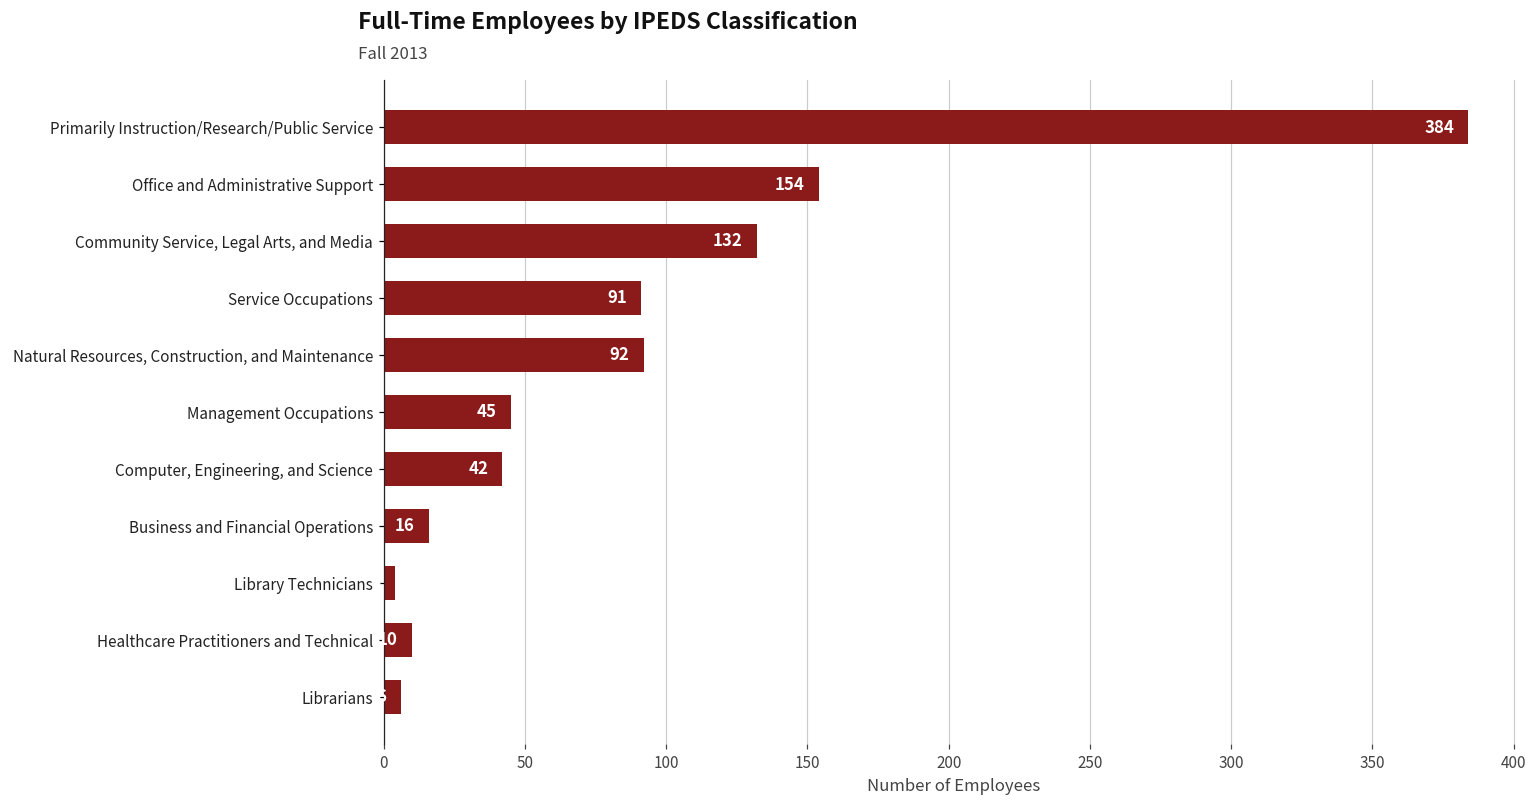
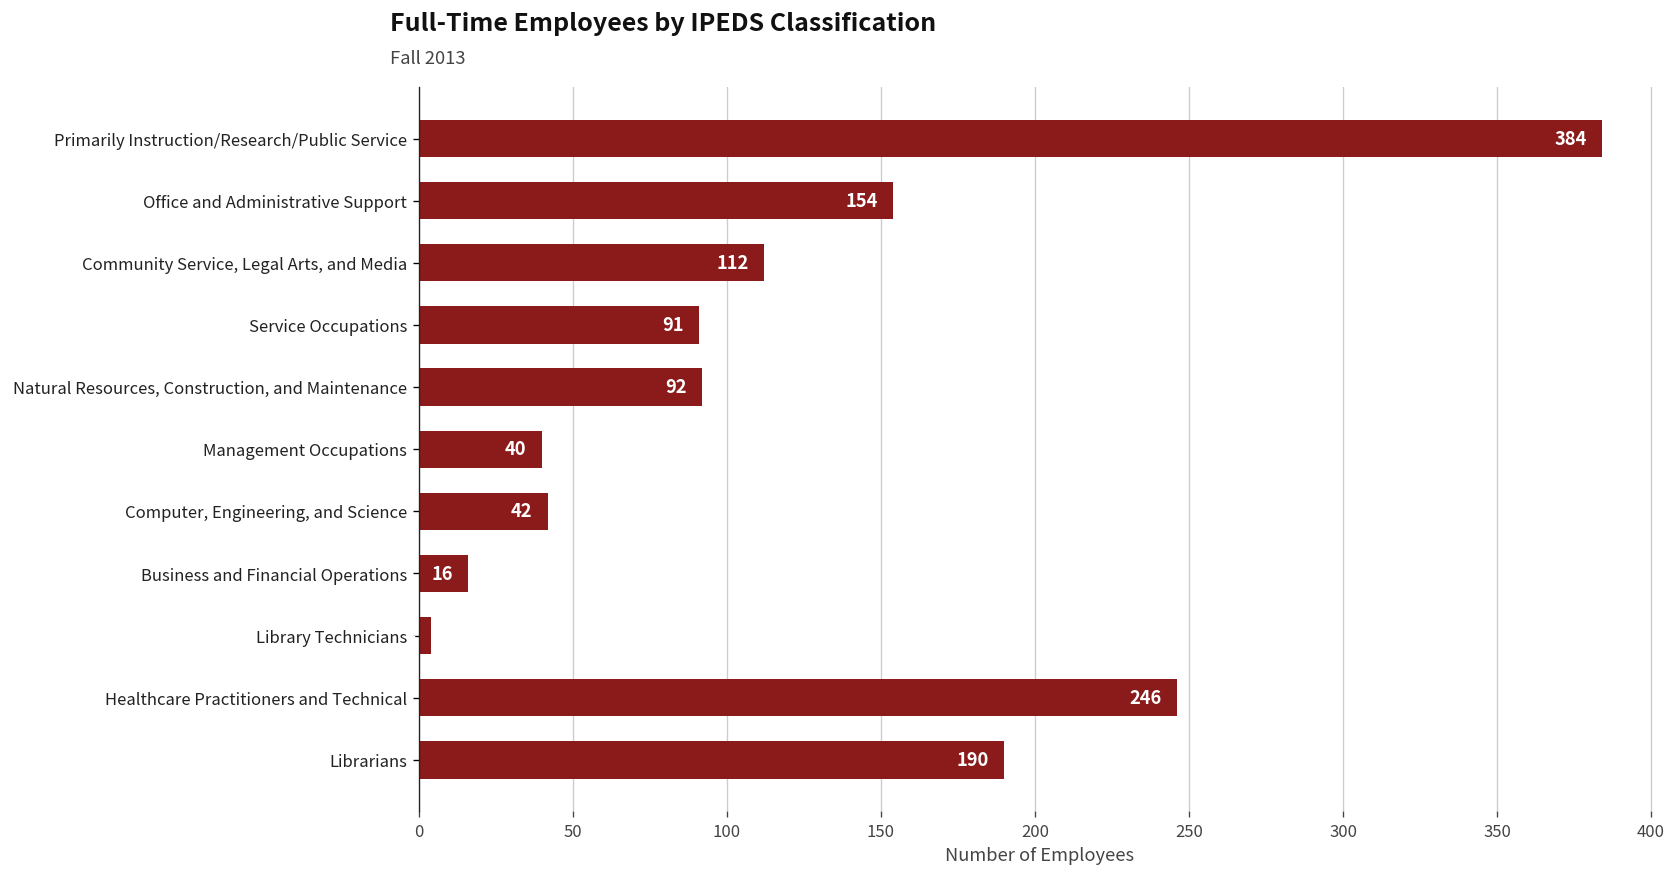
  {
    "Primarily Instruction/Research/Public Service": 384,
    "Office and Administrative Support": 154,
-   "Community Service, Legal Arts, and Media": 132,
+   "Community Service, Legal Arts, and Media": 112,
    "Service Occupations": 91,
    "Natural Resources, Construction, and Maintenance": 92,
-   "Management Occupations": 45,
+   "Management Occupations": 40,
    "Computer, Engineering, and Science": 42,
    "Business and Financial Operations": 16,
-   "Healthcare Practitioners and Technical": 10,
-   "Librarians": 6
+   "Healthcare Practitioners and Technical": 246,
+   "Librarians": 190
  }
